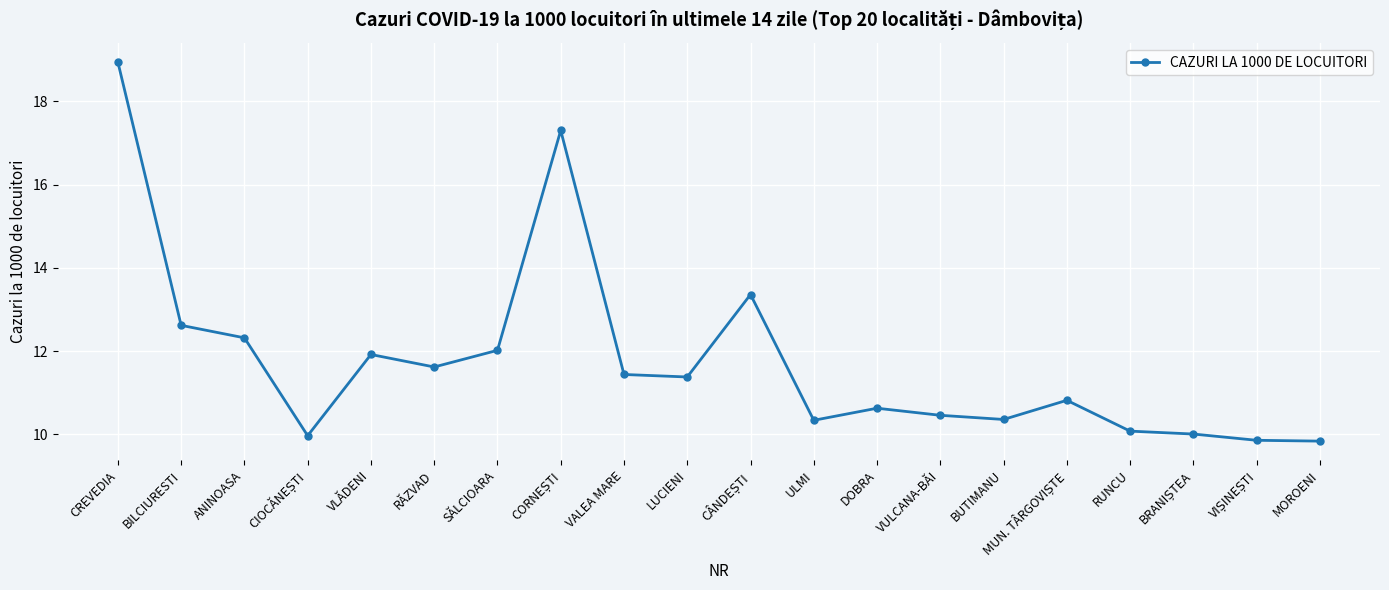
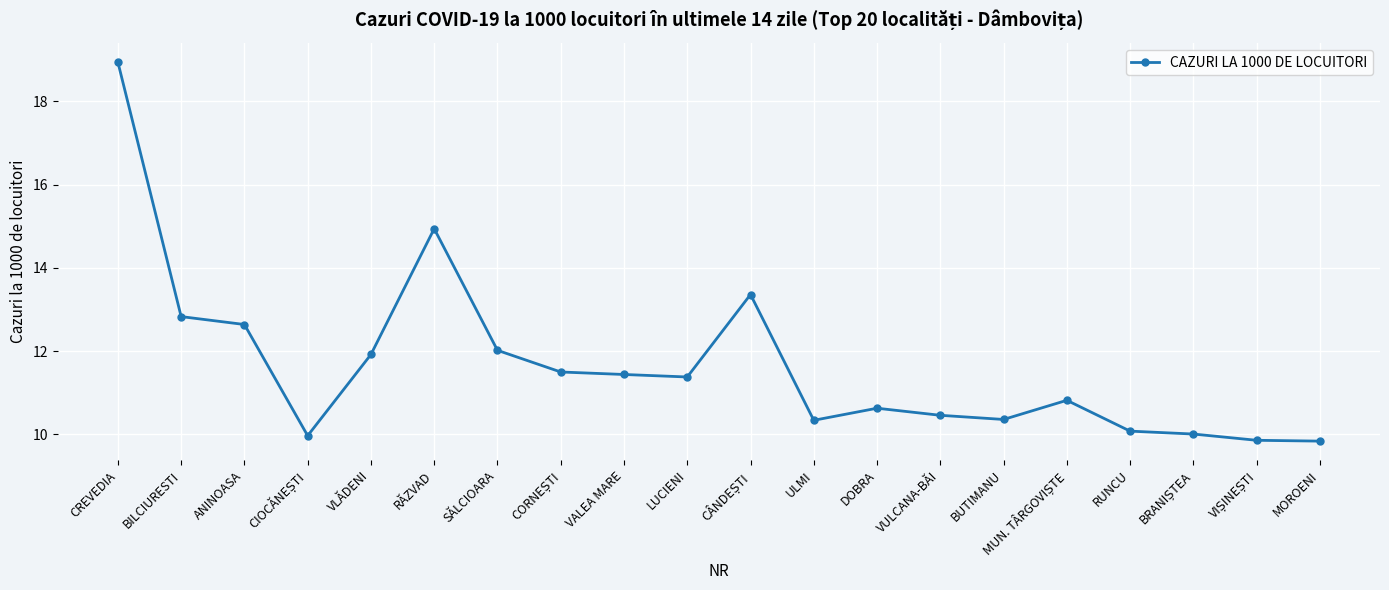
  {
    "CREVEDIA": 18.9,
-   "BILCIURESTI": 12.6,
-   "ANINOASA": 12.3,
+   "BILCIURESTI": 12.8,
+   "ANINOASA": 12.6,
    "CIOCĂNEȘTI": 10.0,
    "VLĂDENI": 11.9,
-   "RĂZVAD": 11.6,
+   "RĂZVAD": 14.9,
    "SĂLCIOARA": 12.0,
-   "CORNEȘTI": 17.3,
+   "CORNEȘTI": 11.5,
    "VALEA MARE": 11.4,
    "LUCIENI": 11.4,
    "CÂNDEȘTI": 13.4,
    "ULMI": 10.3,
    "DOBRA": 10.6,
    "VULCANA-BĂI": 10.5,
    "BUTIMANU": 10.4,
    "MUN. TÂRGOVIȘTE": 10.8,
    "RUNCU": 10.1,
    "BRANIȘTEA": 10.0,
    "VIȘINEȘTI": 9.9,
    "MOROENI": 9.8
  }
